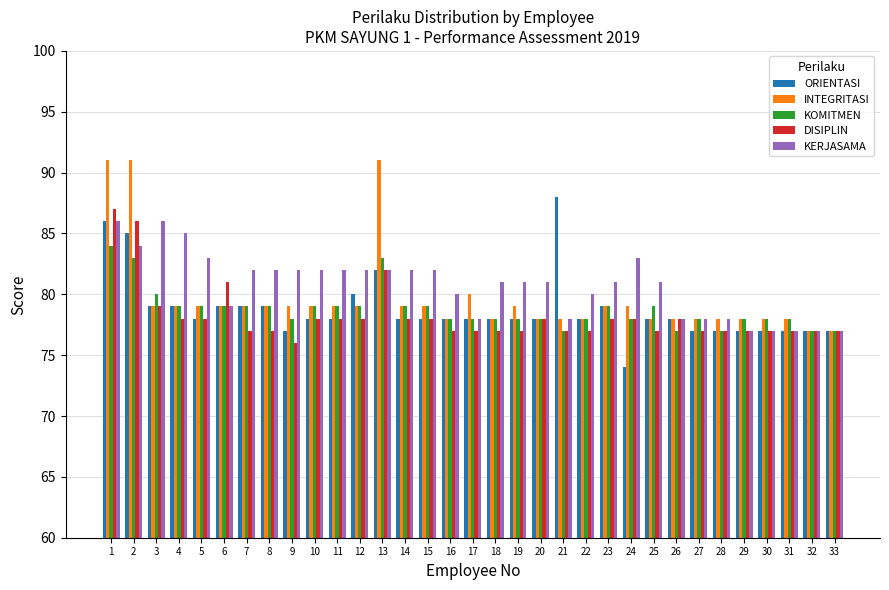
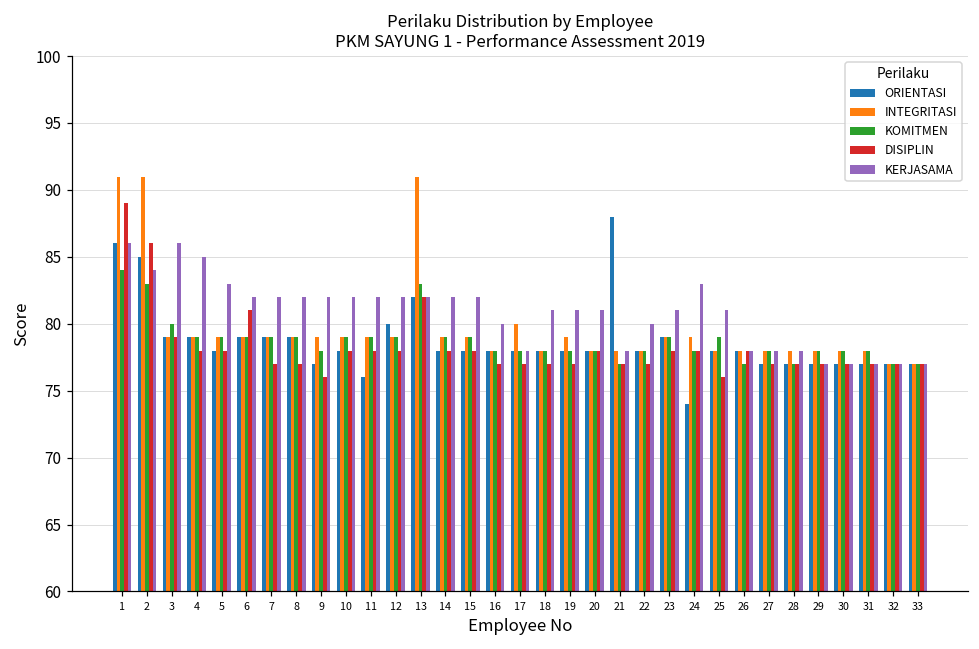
  {
    "ORIENTASI": {
      "1": 86,
      "2": 85,
      "3": 79,
      "4": 79,
      "5": 78,
      "6": 79,
      "7": 79,
      "8": 79,
      "9": 77,
      "10": 78,
-     "11": 78,
+     "11": 76,
      "12": 80,
      "13": 82,
      "14": 78,
      "15": 78,
      "16": 78,
      "17": 78,
      "18": 78,
      "19": 78,
      "20": 78,
      "21": 88,
      "22": 78,
      "23": 79,
      "24": 74,
      "25": 78,
      "26": 78,
      "27": 77,
      "28": 77,
      "29": 77,
      "30": 77,
      "31": 77,
      "32": 77,
      "33": 77
    },
    "INTEGRITASI": {
      "1": 91,
      "2": 91,
      "3": 79,
      "4": 79,
      "5": 79,
      "6": 79,
      "7": 79,
      "8": 79,
      "9": 79,
      "10": 79,
      "11": 79,
      "12": 79,
      "13": 91,
      "14": 79,
      "15": 79,
      "16": 78,
      "17": 80,
      "18": 78,
      "19": 79,
      "20": 78,
      "21": 78,
      "22": 78,
      "23": 79,
      "24": 79,
      "25": 78,
      "26": 78,
      "27": 78,
      "28": 78,
      "29": 78,
      "30": 78,
      "31": 78,
      "32": 77,
      "33": 77
    },
    "KOMITMEN": {
      "1": 84,
      "2": 83,
      "3": 80,
      "4": 79,
      "5": 79,
      "6": 79,
      "7": 79,
      "8": 79,
      "9": 78,
      "10": 79,
      "11": 79,
      "12": 79,
      "13": 83,
      "14": 79,
      "15": 79,
      "16": 78,
      "17": 78,
      "18": 78,
      "19": 78,
      "20": 78,
      "21": 77,
      "22": 78,
      "23": 79,
      "24": 78,
      "25": 79,
      "26": 77,
      "27": 78,
      "28": 77,
      "29": 78,
      "30": 78,
      "31": 78,
      "32": 77,
      "33": 77
    },
    "DISIPLIN": {
-     "1": 87,
+     "1": 89,
      "2": 86,
      "3": 79,
      "4": 78,
      "5": 78,
      "6": 81,
      "7": 77,
      "8": 77,
      "9": 76,
      "10": 78,
      "11": 78,
      "12": 78,
      "13": 82,
      "14": 78,
      "15": 78,
      "16": 77,
      "17": 77,
      "18": 77,
      "19": 77,
      "20": 78,
      "21": 77,
      "22": 77,
      "23": 78,
      "24": 78,
-     "25": 77,
+     "25": 76,
      "26": 78,
      "27": 77,
      "28": 77,
      "29": 77,
      "30": 77,
      "31": 77,
      "32": 77,
      "33": 77
    },
    "KERJASAMA": {
      "1": 86,
      "2": 84,
      "3": 86,
      "4": 85,
      "5": 83,
-     "6": 79,
+     "6": 82,
      "7": 82,
      "8": 82,
      "9": 82,
      "10": 82,
      "11": 82,
      "12": 82,
      "13": 82,
      "14": 82,
      "15": 82,
      "16": 80,
      "17": 78,
      "18": 81,
      "19": 81,
      "20": 81,
      "21": 78,
      "22": 80,
      "23": 81,
      "24": 83,
      "25": 81,
      "26": 78,
      "27": 78,
      "28": 78,
      "29": 77,
      "30": 77,
      "31": 77,
      "32": 77,
      "33": 77
    }
  }
